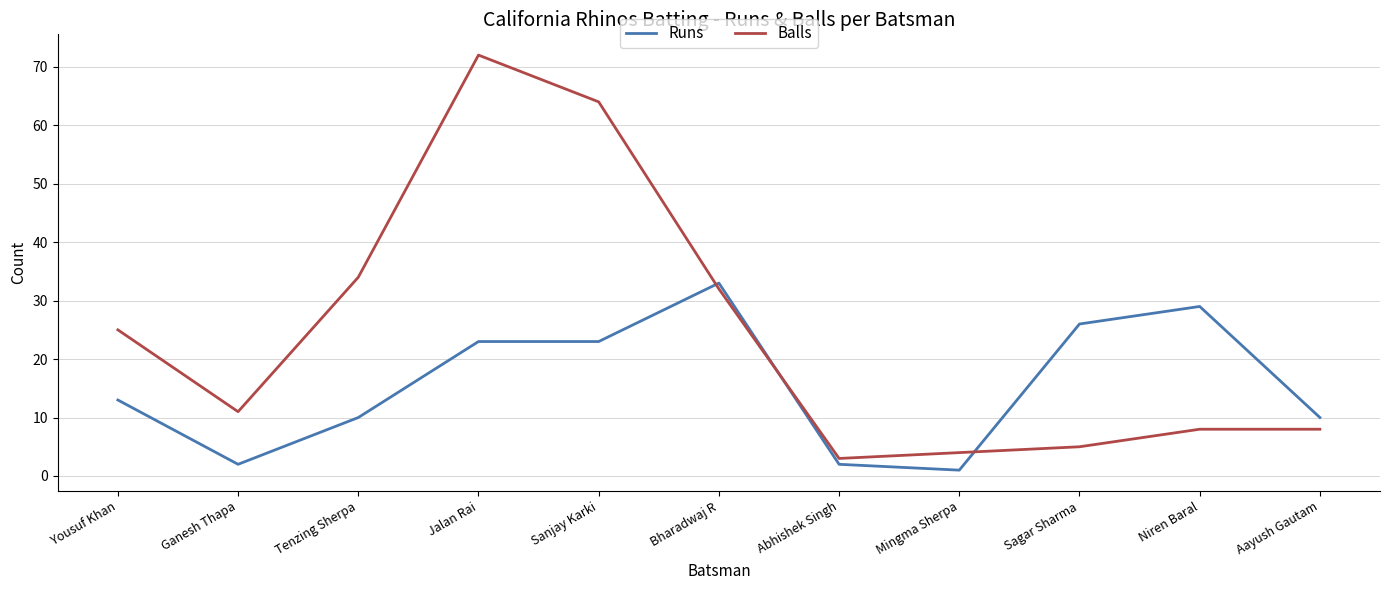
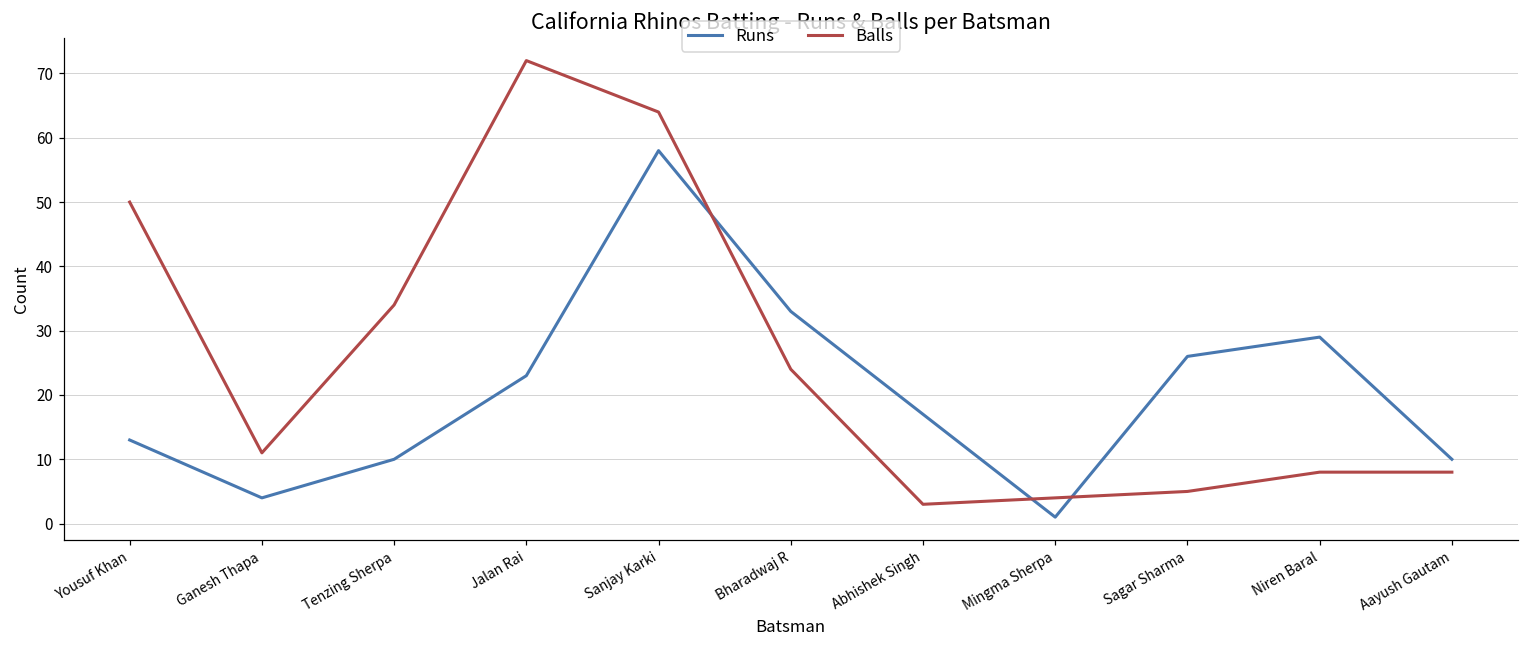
  {
    "Runs": {
      "Yousuf Khan": 13,
-     "Ganesh Thapa": 2,
+     "Ganesh Thapa": 4,
      "Tenzing Sherpa": 10,
      "Jalan Rai": 23,
-     "Sanjay Karki": 23,
+     "Sanjay Karki": 58,
      "Bharadwaj R": 33,
-     "Abhishek Singh": 2,
+     "Abhishek Singh": 17,
      "Mingma Sherpa": 1,
      "Sagar Sharma": 26,
      "Niren Baral": 29,
      "Aayush Gautam": 10
    },
    "Balls": {
-     "Yousuf Khan": 25,
+     "Yousuf Khan": 50,
      "Ganesh Thapa": 11,
      "Tenzing Sherpa": 34,
      "Jalan Rai": 72,
      "Sanjay Karki": 64,
-     "Bharadwaj R": 32,
+     "Bharadwaj R": 24,
      "Abhishek Singh": 3,
      "Mingma Sherpa": 4,
      "Sagar Sharma": 5,
      "Niren Baral": 8,
      "Aayush Gautam": 8
    }
  }
